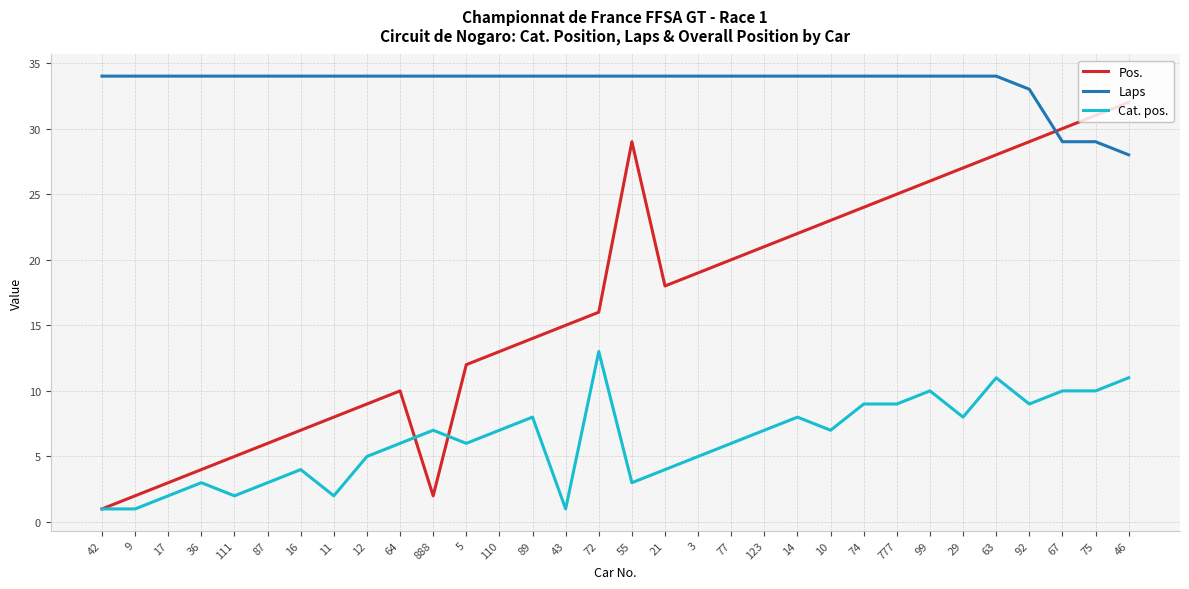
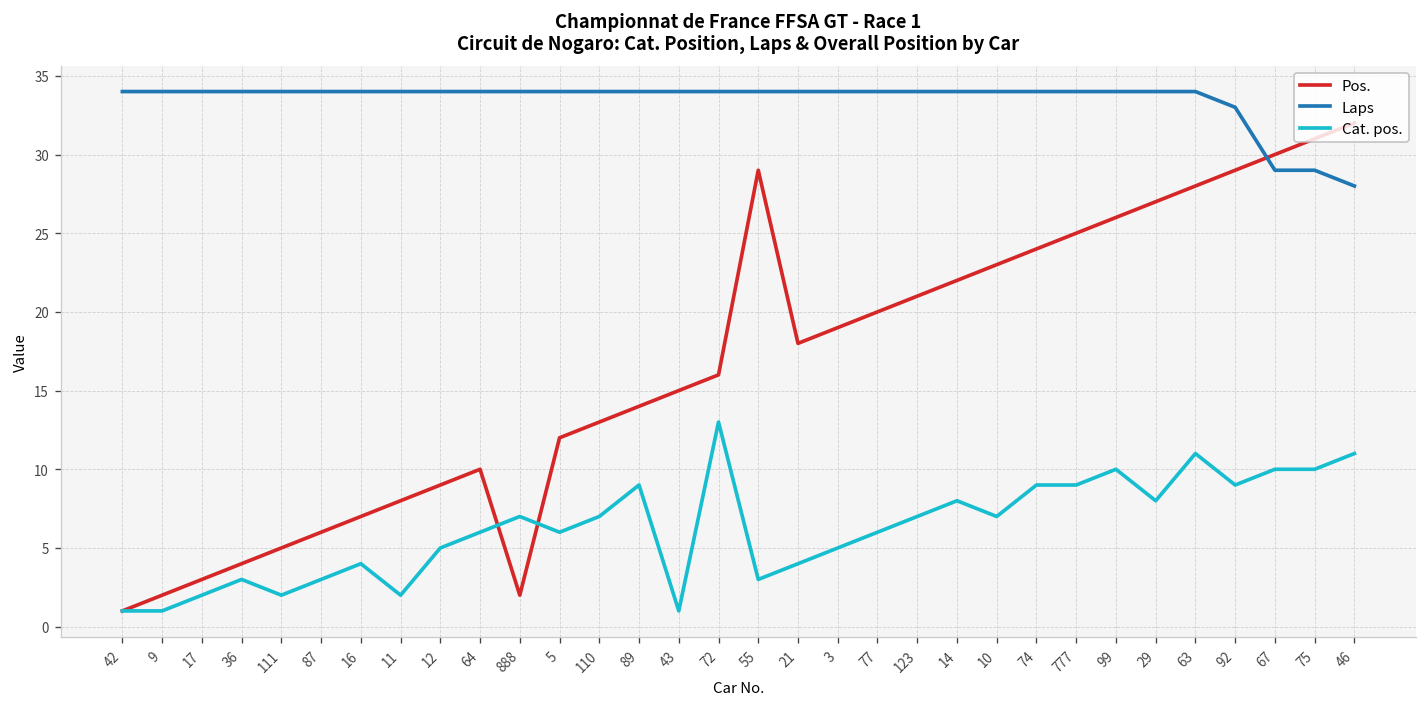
  {
    "Pos.": {
      "9": 2,
      "17": 3,
      "36": 4,
      "111": 5,
      "87": 6,
      "16": 7,
      "11": 8,
      "12": 9,
      "64": 10,
      "888": 2,
      "5": 12,
      "110": 13,
      "89": 14,
      "43": 15,
      "72": 16,
      "55": 29,
      "21": 18,
      "3": 19,
      "77": 20,
      "123": 21,
      "14": 22,
      "10": 23,
      "74": 24,
      "777": 25,
      "99": 26,
      "29": 27,
      "63": 28,
      "92": 29,
      "67": 30
    },
    "Laps": {
      "42": 34,
      "9": 34,
      "17": 34,
      "36": 34,
      "111": 34,
      "87": 34,
      "16": 34,
      "11": 34,
      "12": 34,
      "64": 34,
      "888": 34,
      "5": 34,
      "110": 34,
      "89": 34,
      "43": 34,
      "72": 34,
      "55": 34,
      "21": 34,
      "3": 34,
      "77": 34,
      "123": 34,
      "14": 34,
      "10": 34,
      "74": 34,
      "777": 34,
      "99": 34,
      "29": 34,
      "63": 34,
      "92": 33,
      "67": 29,
      "75": 29,
      "46": 28
    },
    "Cat. pos.": {
      "9": 1,
      "17": 2,
      "36": 3,
      "111": 2,
      "87": 3,
      "16": 4,
      "11": 2,
      "12": 5,
      "64": 6,
      "888": 7,
      "5": 6,
      "110": 7,
-     "89": 8,
+     "89": 9,
      "43": 1,
      "72": 13,
      "55": 3,
      "21": 4,
      "3": 5,
      "77": 6,
      "123": 7,
      "14": 8,
      "10": 7,
      "74": 9,
      "777": 9,
      "99": 10,
      "29": 8,
      "63": 11,
      "92": 9,
      "67": 10,
      "75": 10,
      "46": 11
    }
  }
